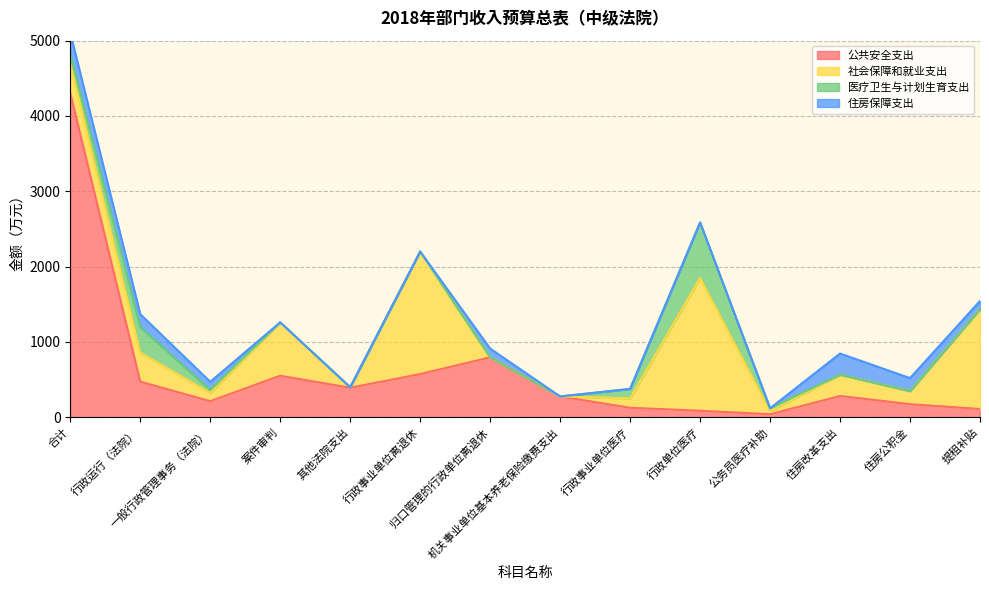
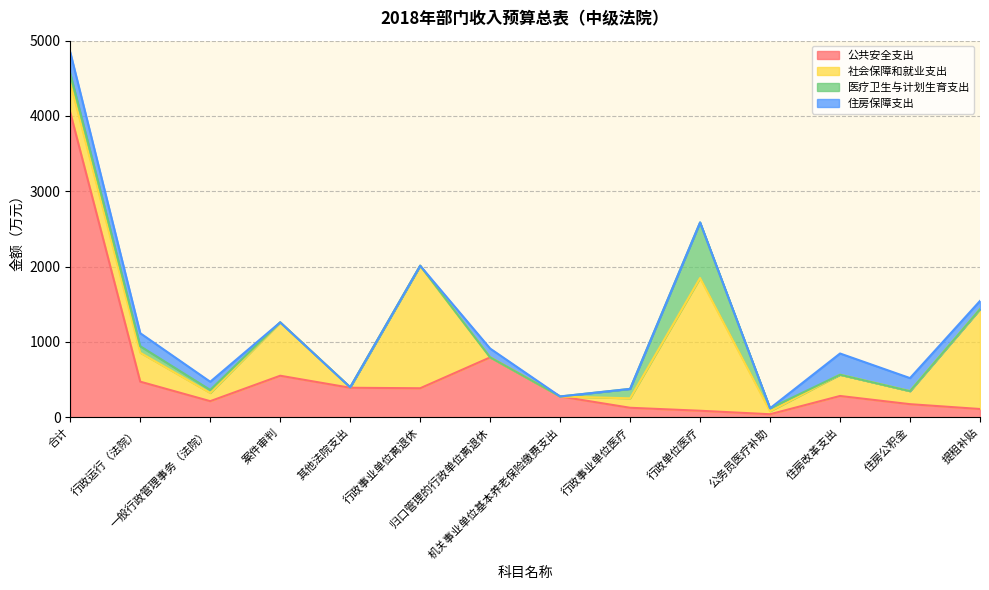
  {
    "公共安全支出": {
-     "合计": 4300,
+     "合计": 4000,
      "行政运行（法院）": 500,
      "一般行政管理事务（法院）": 200,
      "案件审判": 600,
-     "行政事业单位离退休": 600,
+     "行政事业单位离退休": 400,
      "行政事业单位医疗": 100,
      "行政单位医疗": 100,
      "公务员医疗补助": 0,
      "住房改革支出": 300,
      "住房公积金": 200,
      "提租补贴": 100
    },
    "社会保障和就业支出": {
      "合计": 400,
      "行政运行（法院）": 400,
      "一般行政管理事务（法院）": 100,
      "行政事业单位医疗": 100,
      "行政单位医疗": 1800,
      "公务员医疗补助": 0
    },
    "医疗卫生与计划生育支出": {
      "合计": 100,
-     "行政运行（法院）": 300,
+     "行政运行（法院）": 100,
      "一般行政管理事务（法院）": 0
    },
    "住房保障支出": {
      "行政运行（法院）": 200,
      "一般行政管理事务（法院）": 100,
      "归口管理的行政单位离退休": 100,
      "住房改革支出": 300,
      "住房公积金": 200,
      "提租补贴": 100
    }
  }
